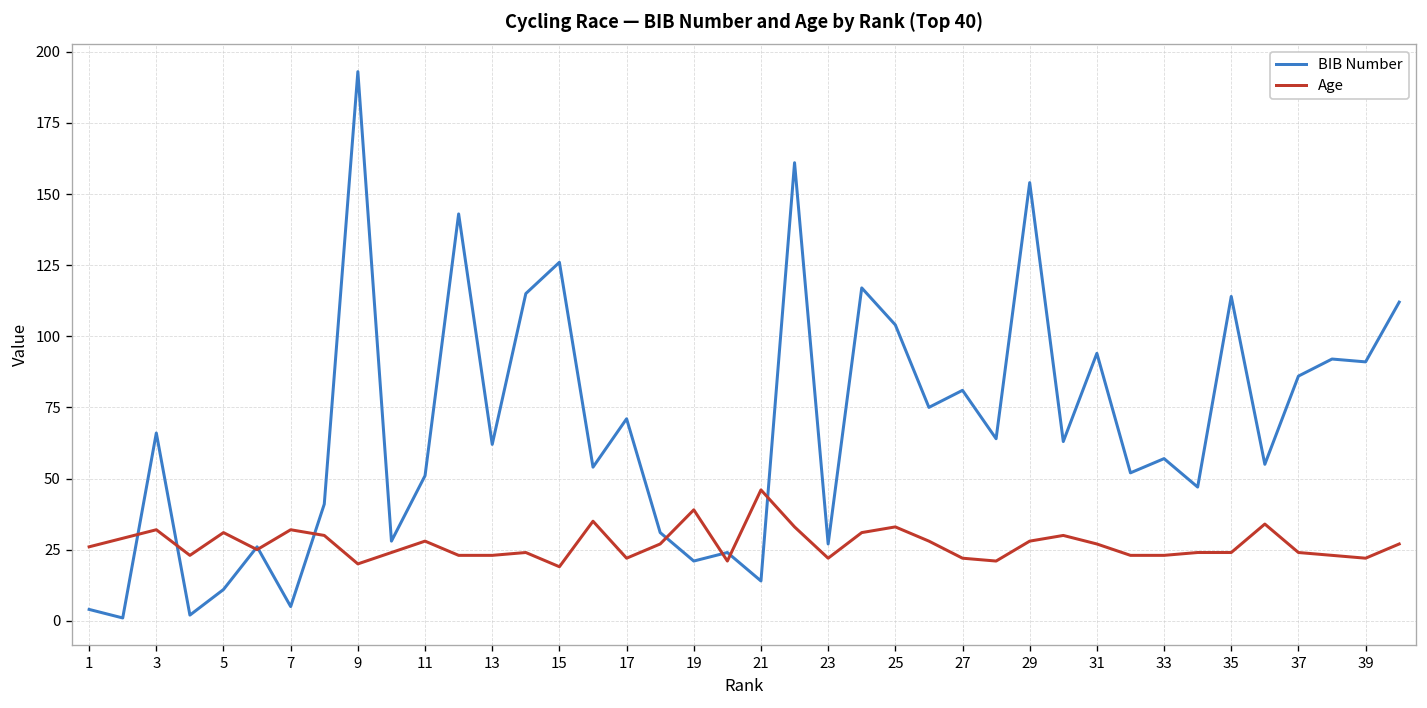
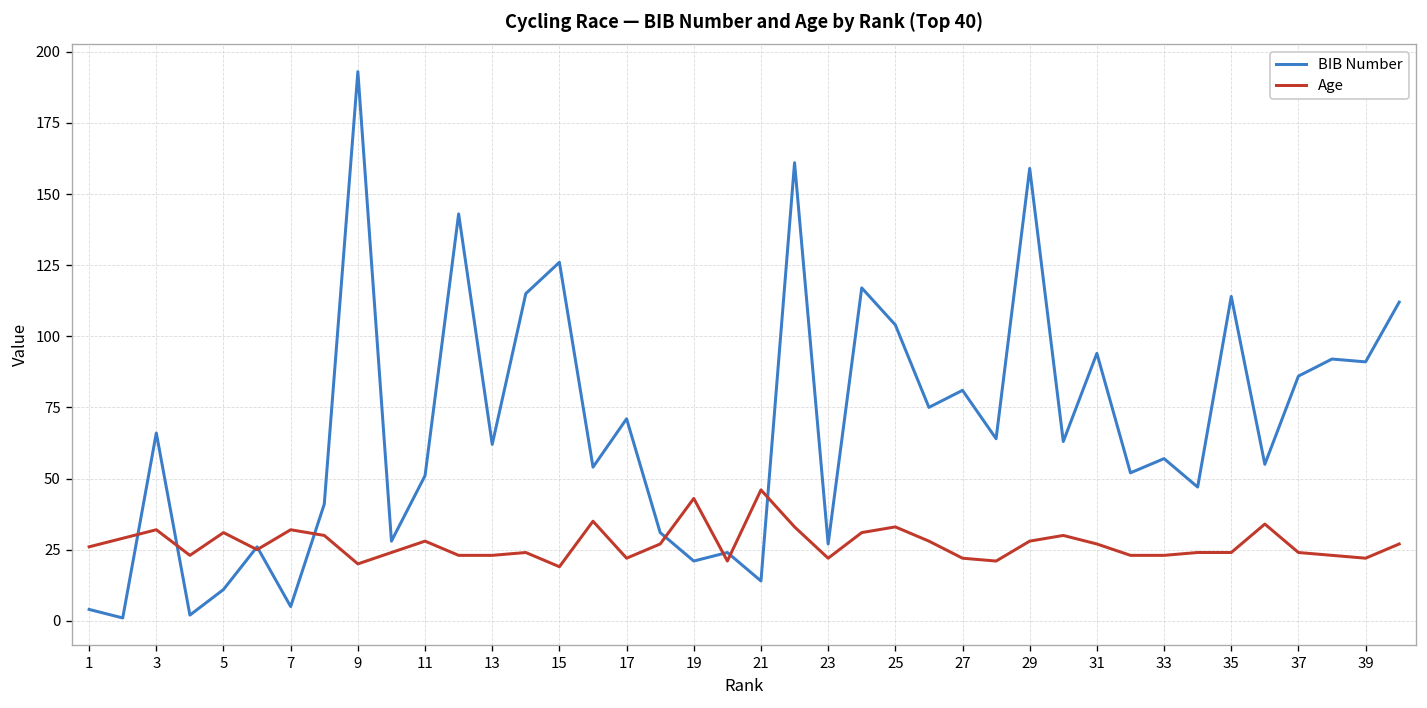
  {
    "BIB Number": {
      "1": 4,
      "3": 66,
      "5": 11,
      "7": 5,
      "9": 193,
      "11": 51,
      "13": 62,
      "15": 126,
      "17": 71,
      "19": 21,
      "21": 14,
      "23": 27,
      "25": 104,
      "27": 81,
-     "29": 154,
+     "29": 159,
      "31": 94,
      "33": 57,
      "35": 114,
      "37": 86,
      "39": 91
    },
    "Age": {
      "1": 26,
      "3": 32,
      "5": 31,
      "7": 32,
      "9": 20,
      "11": 28,
      "13": 23,
      "15": 19,
      "17": 22,
-     "19": 39,
+     "19": 43,
      "21": 46,
      "23": 22,
      "25": 33,
      "27": 22,
      "29": 28,
      "31": 27,
      "33": 23,
      "35": 24,
      "37": 24,
      "39": 22
    }
  }
